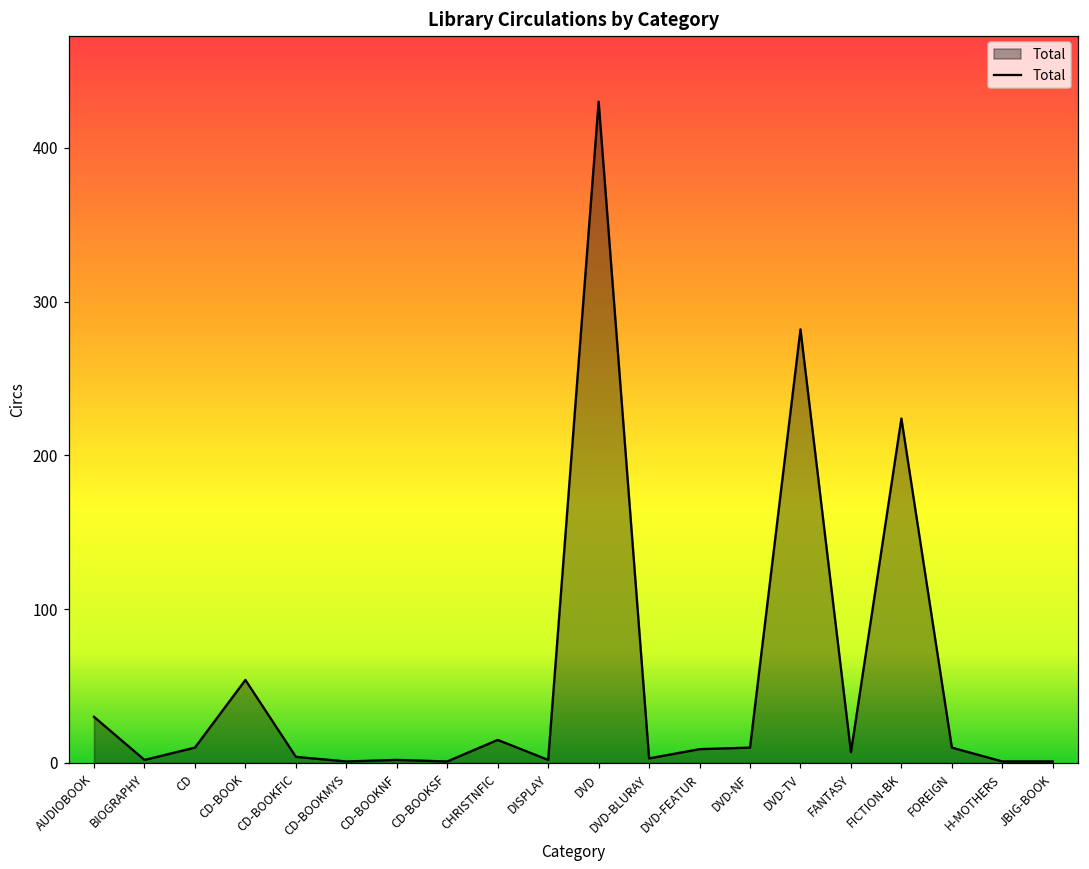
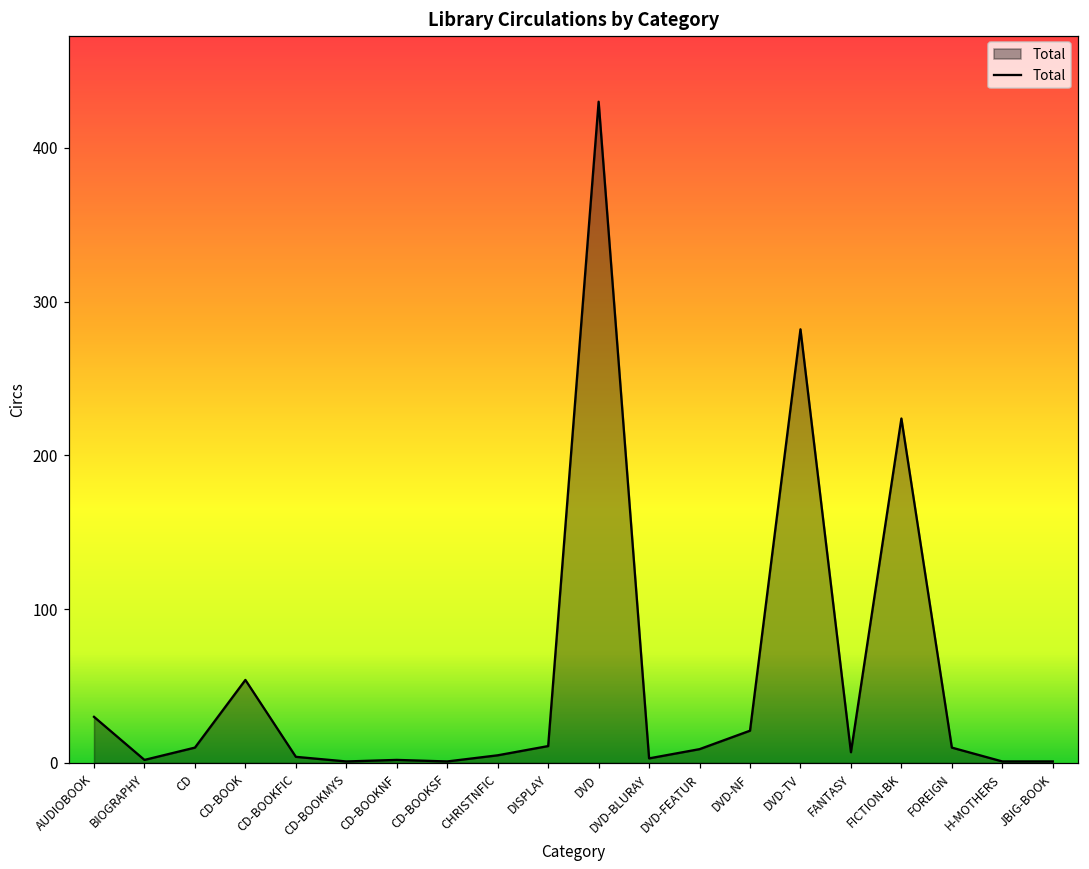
  {
    "AUDIOBOOK": 30,
    "BIOGRAPHY": 2,
    "CD": 10,
    "CD-BOOK": 54,
    "CD-BOOKFIC": 4,
    "CD-BOOKMYS": 1,
    "CD-BOOKNF": 2,
    "CD-BOOKSF": 1,
-   "CHRISTNFIC": 15,
-   "DISPLAY": 2,
+   "CHRISTNFIC": 5,
+   "DISPLAY": 11,
    "DVD": 430,
    "DVD-BLURAY": 3,
    "DVD-FEATUR": 9,
-   "DVD-NF": 10,
+   "DVD-NF": 21,
    "DVD-TV": 282,
    "FANTASY": 7,
    "FICTION-BK": 224,
    "FOREIGN": 10,
    "H-MOTHERS": 1,
    "JBIG-BOOK": 1
  }
